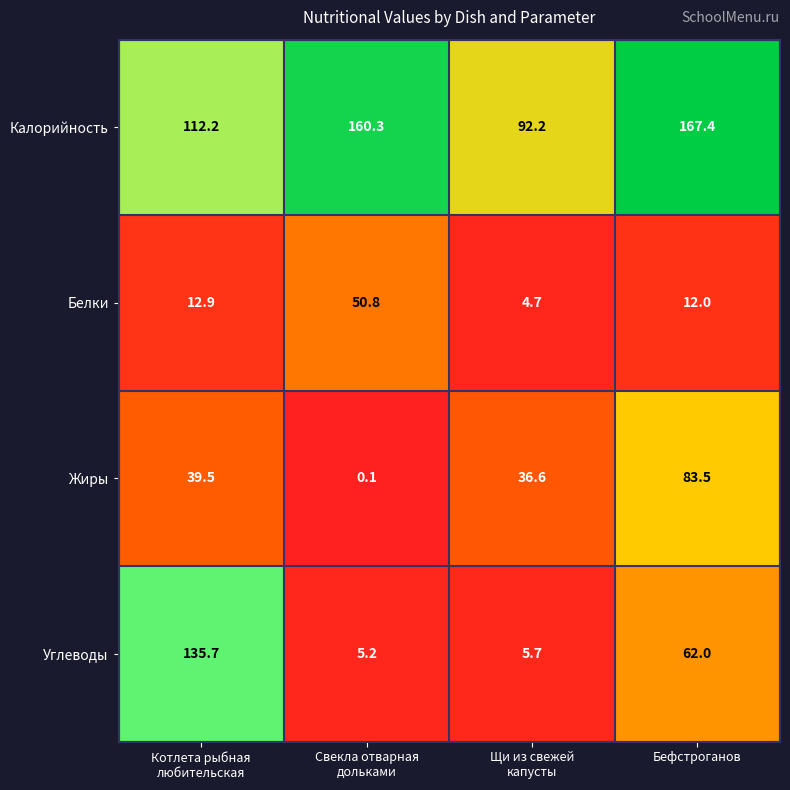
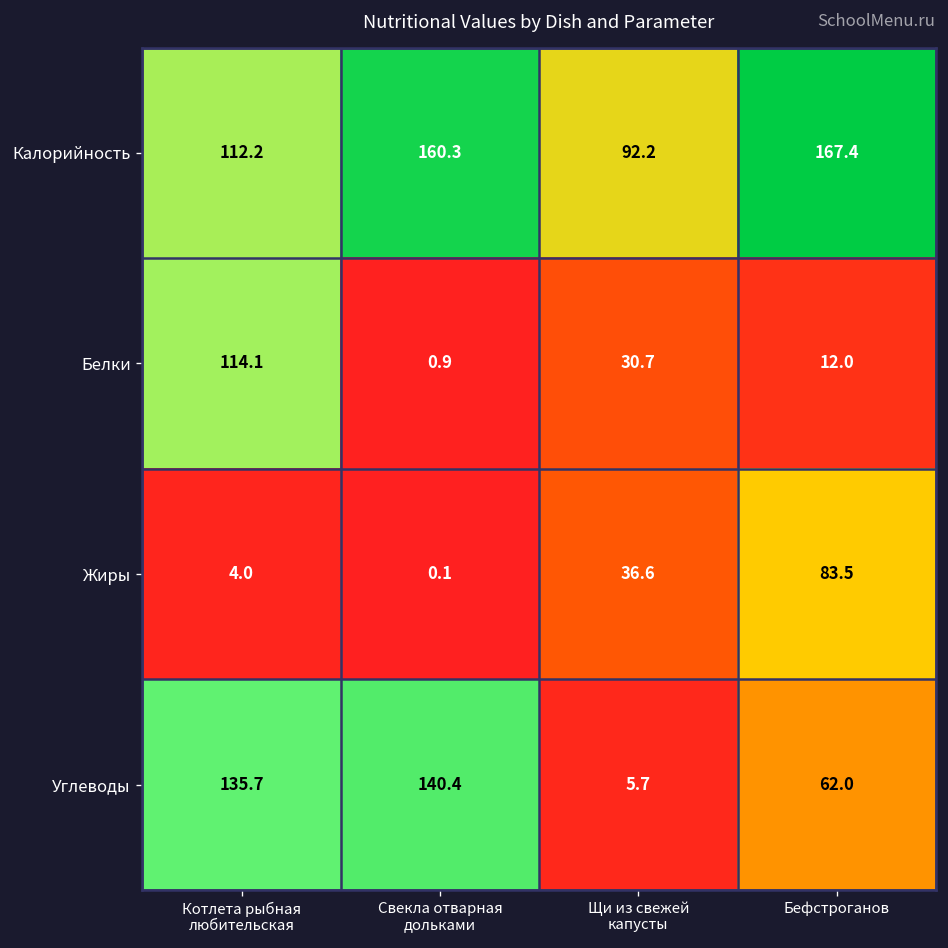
  {
    "Калорийность": {
      "Котлета рыбная любительская": 112.2,
      "Свекла отварная дольками": 160.3,
      "Щи из свежей капусты": 92.2,
      "Бефстроганов": 167.4
    },
    "Белки": {
-     "Котлета рыбная любительская": 12.9,
-     "Свекла отварная дольками": 50.8,
-     "Щи из свежей капусты": 4.7,
+     "Котлета рыбная любительская": 114.1,
+     "Свекла отварная дольками": 0.9,
+     "Щи из свежей капусты": 30.7,
      "Бефстроганов": 12.0
    },
    "Жиры": {
-     "Котлета рыбная любительская": 39.5,
+     "Котлета рыбная любительская": 4.0,
      "Свекла отварная дольками": 0.1,
      "Щи из свежей капусты": 36.6,
      "Бефстроганов": 83.5
    },
    "Углеводы": {
      "Котлета рыбная любительская": 135.7,
-     "Свекла отварная дольками": 5.2,
+     "Свекла отварная дольками": 140.4,
      "Щи из свежей капусты": 5.7,
      "Бефстроганов": 62.0
    }
  }
